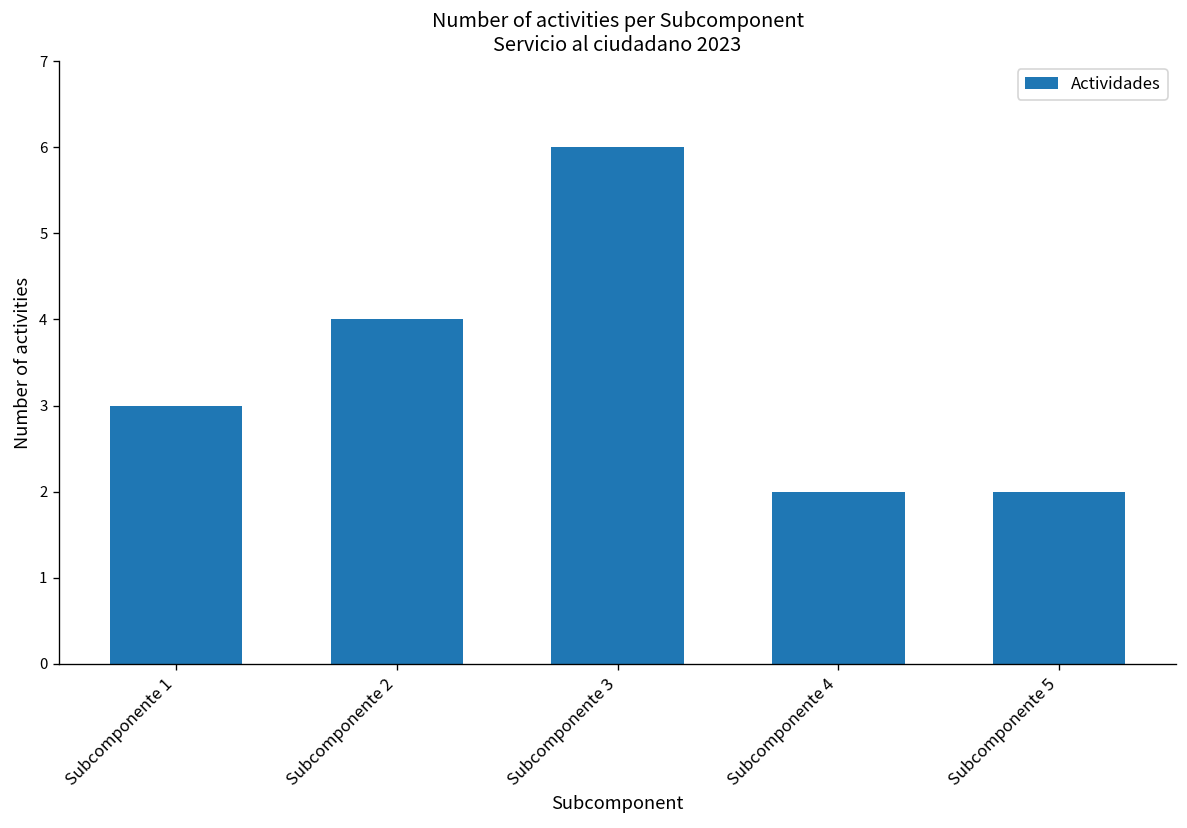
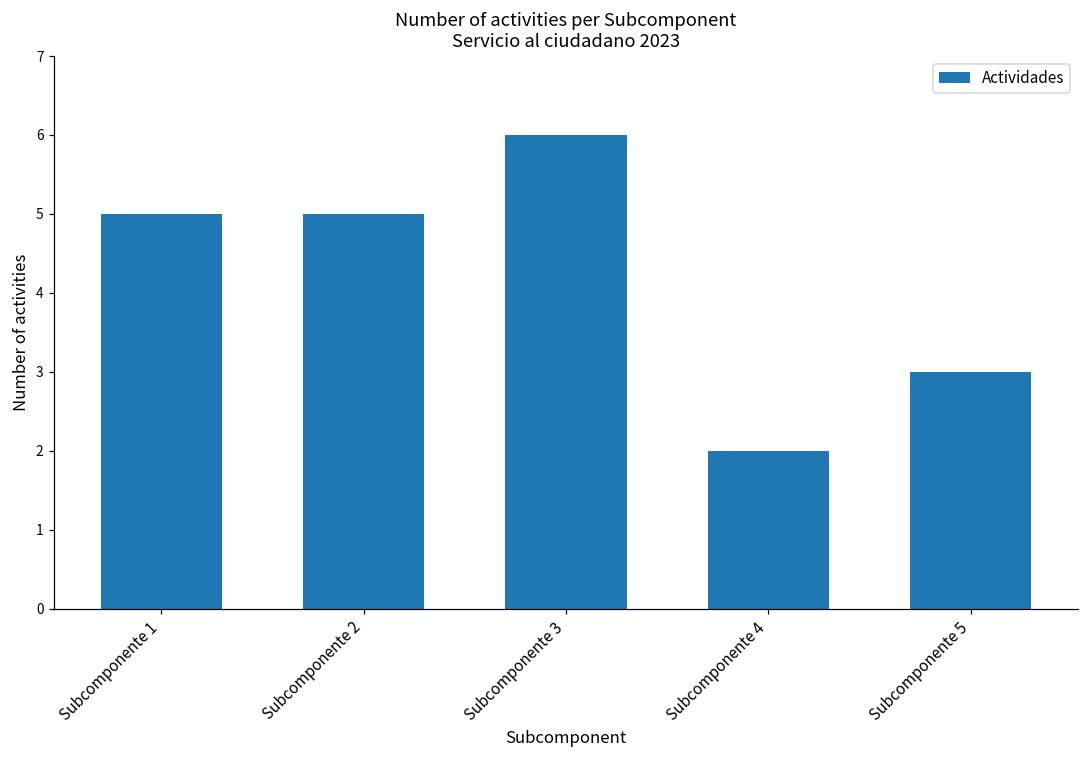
  {
-   "Subcomponente 1": 3,
-   "Subcomponente 2": 4,
+   "Subcomponente 1": 5,
+   "Subcomponente 2": 5,
    "Subcomponente 3": 6,
    "Subcomponente 4": 2,
-   "Subcomponente 5": 2
+   "Subcomponente 5": 3
  }
